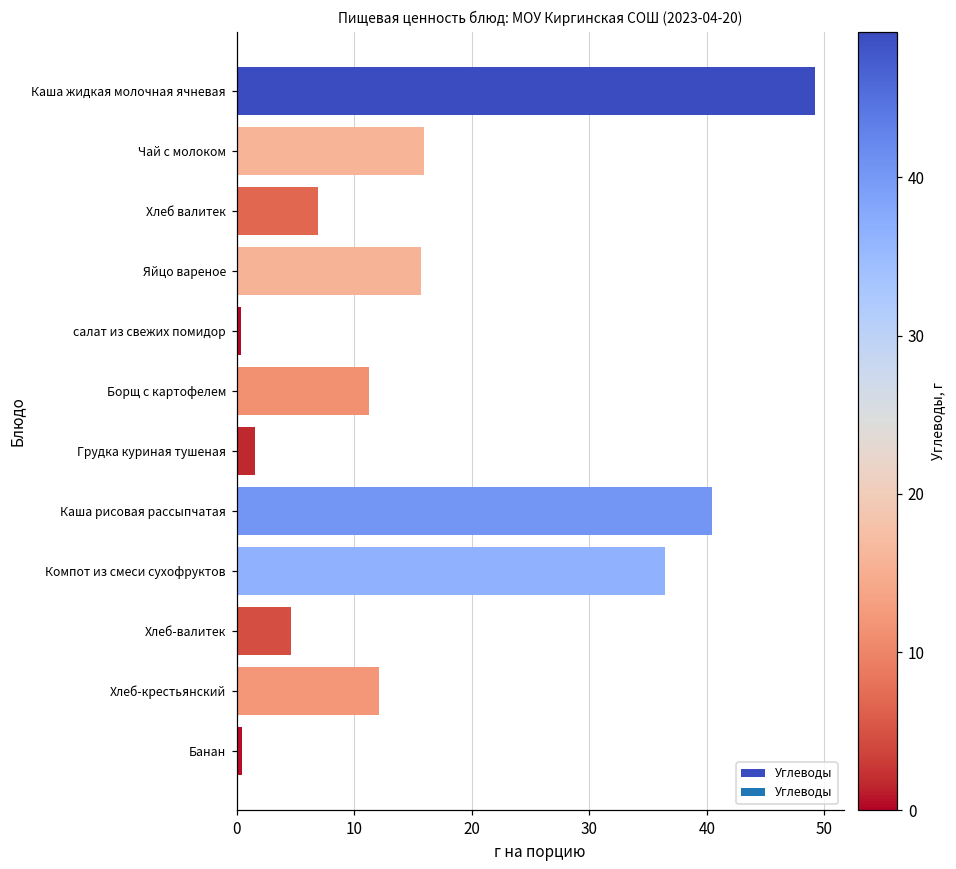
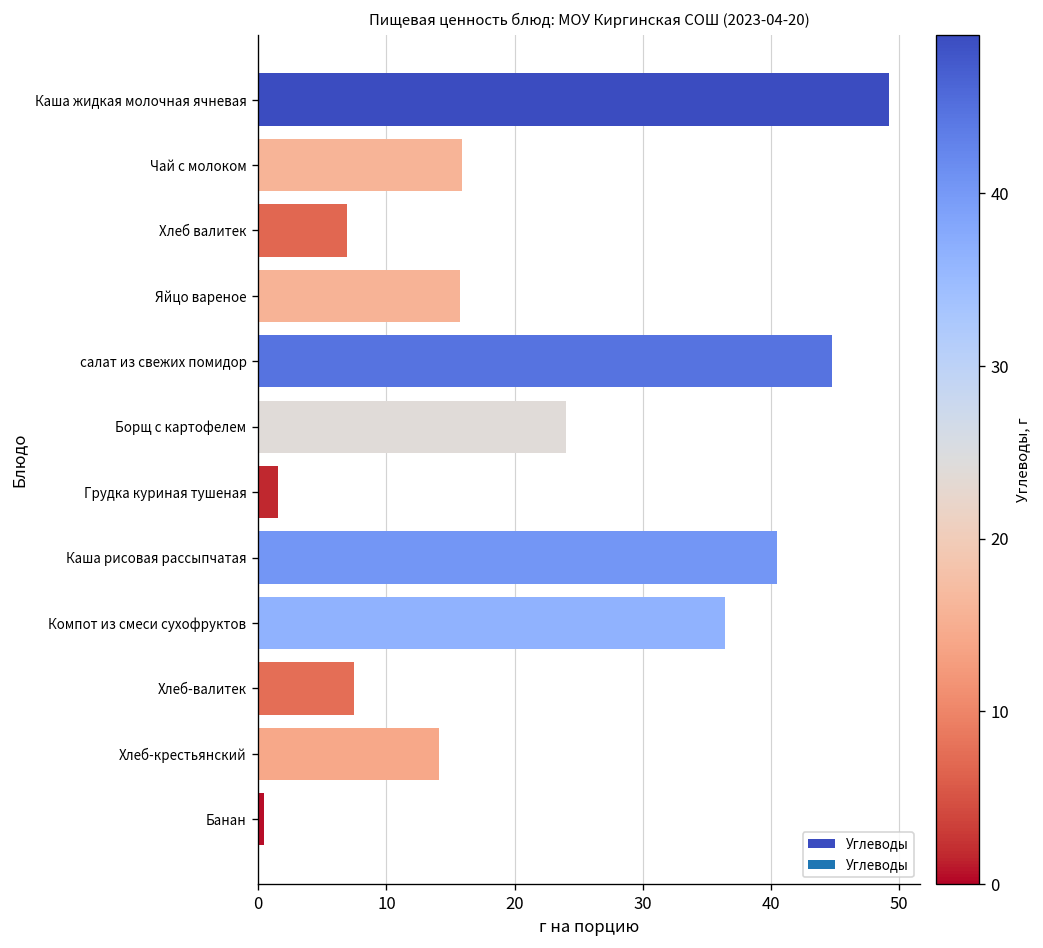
  {
    "Каша жидкая молочная ячневая": 49.2,
    "Чай с молоком": 15.9,
    "Хлеб валитек": 6.9,
    "Яйцо вареное": 15.7,
-   "салат из свежих помидор": 0.4,
-   "Борщ с картофелем": 11.3,
+   "салат из свежих помидор": 44.7,
+   "Борщ с картофелем": 24.0,
    "Грудка куриная тушеная": 1.6,
    "Каша рисовая рассыпчатая": 40.5,
    "Компот из смеси сухофруктов": 36.4,
-   "Хлеб-валитек": 4.6,
-   "Хлеб-крестьянский": 12.1,
+   "Хлеб-валитек": 7.5,
+   "Хлеб-крестьянский": 14.1,
    "Банан": 0.4
  }
